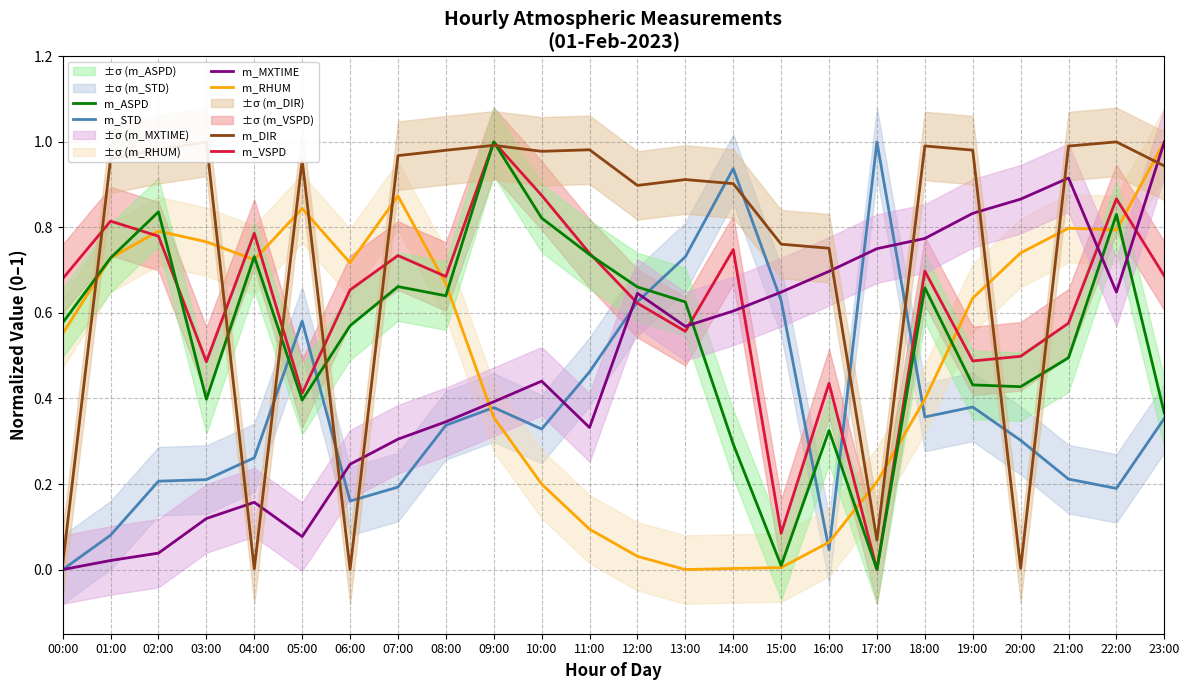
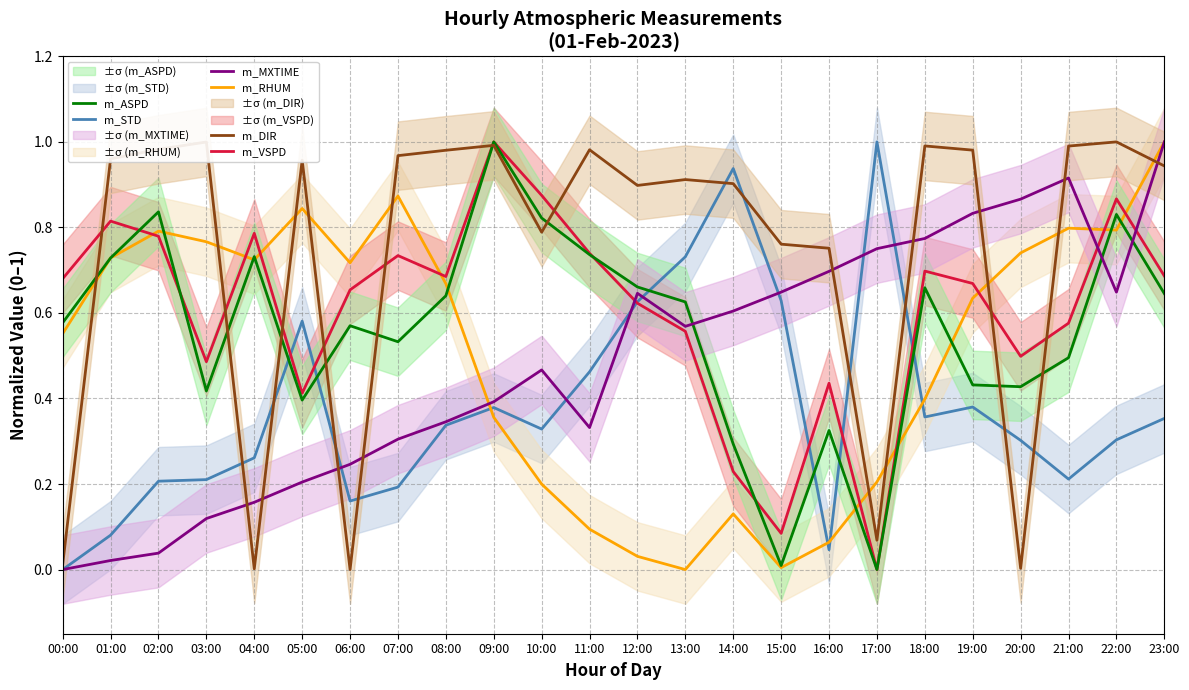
  {
    "m_STD": {
      "01:00": 0.08,
      "02:00": 0.21,
      "03:00": 0.21,
      "04:00": 0.26,
      "05:00": 0.58,
      "06:00": 0.16,
      "07:00": 0.19,
      "08:00": 0.34,
      "09:00": 0.38,
      "10:00": 0.33,
      "11:00": 0.46,
      "13:00": 0.73,
      "14:00": 0.94,
      "15:00": 0.63,
      "16:00": 0.05,
      "17:00": 1.00,
      "18:00": 0.36,
      "19:00": 0.38,
      "20:00": 0.30,
      "21:00": 0.21,
-     "22:00": 0.19,
+     "22:00": 0.30,
      "23:00": 0.35
    },
    "m_RHUM": {
      "00:00": 0.55,
      "02:00": 0.79,
      "03:00": 0.77,
      "04:00": 0.72,
      "05:00": 0.84,
      "06:00": 0.72,
      "07:00": 0.87,
      "08:00": 0.67,
      "09:00": 0.36,
      "10:00": 0.20,
      "11:00": 0.09,
      "12:00": 0.03,
      "13:00": 0.00,
-     "14:00": 0.00,
+     "14:00": 0.13,
      "16:00": 0.06,
      "17:00": 0.20,
      "18:00": 0.40,
      "19:00": 0.63,
      "20:00": 0.74,
      "21:00": 0.80,
      "22:00": 0.79
    },
    "m_VSPD": {
      "00:00": 0.68,
      "01:00": 0.81,
      "02:00": 0.78,
      "03:00": 0.49,
      "04:00": 0.79,
      "05:00": 0.41,
      "07:00": 0.73,
      "08:00": 0.69,
      "10:00": 0.87,
      "13:00": 0.56,
-     "14:00": 0.75,
+     "14:00": 0.23,
      "16:00": 0.44,
      "18:00": 0.70,
-     "19:00": 0.49,
+     "19:00": 0.67,
      "20:00": 0.50,
      "22:00": 0.87,
      "23:00": 0.69
    },
    "m_ASPD": {
      "00:00": 0.58,
      "02:00": 0.84,
-     "03:00": 0.40,
+     "03:00": 0.42,
      "04:00": 0.73,
      "05:00": 0.40,
      "06:00": 0.57,
-     "07:00": 0.66,
+     "07:00": 0.53,
      "08:00": 0.64,
      "10:00": 0.82,
      "12:00": 0.66,
      "13:00": 0.63,
      "14:00": 0.29,
      "16:00": 0.33,
      "18:00": 0.66,
      "19:00": 0.43,
      "20:00": 0.43,
      "21:00": 0.50,
      "22:00": 0.83,
-     "23:00": 0.37
+     "23:00": 0.65
    },
    "m_MXTIME": {
      "01:00": 0.02,
      "02:00": 0.04,
      "03:00": 0.12,
      "04:00": 0.16,
-     "05:00": 0.08,
+     "05:00": 0.20,
      "07:00": 0.30,
      "08:00": 0.35,
      "09:00": 0.39,
-     "10:00": 0.44,
+     "10:00": 0.47,
      "11:00": 0.33,
      "12:00": 0.65,
      "13:00": 0.57,
      "14:00": 0.60,
      "15:00": 0.65,
      "16:00": 0.70,
      "17:00": 0.75,
      "19:00": 0.83,
      "20:00": 0.87,
      "21:00": 0.92,
      "22:00": 0.65
    },
    "m_DIR": {
      "00:00": 0.01,
      "04:00": 0.00,
      "06:00": 0.00,
      "07:00": 0.97,
      "08:00": 0.98,
      "09:00": 0.99,
-     "10:00": 0.98,
+     "10:00": 0.79,
      "11:00": 0.98,
      "12:00": 0.90,
      "13:00": 0.91,
      "14:00": 0.90,
      "15:00": 0.76,
      "16:00": 0.75,
      "17:00": 0.07,
      "18:00": 0.99,
      "19:00": 0.98,
      "20:00": 0.00,
      "22:00": 1.00,
      "23:00": 0.94
    }
  }
